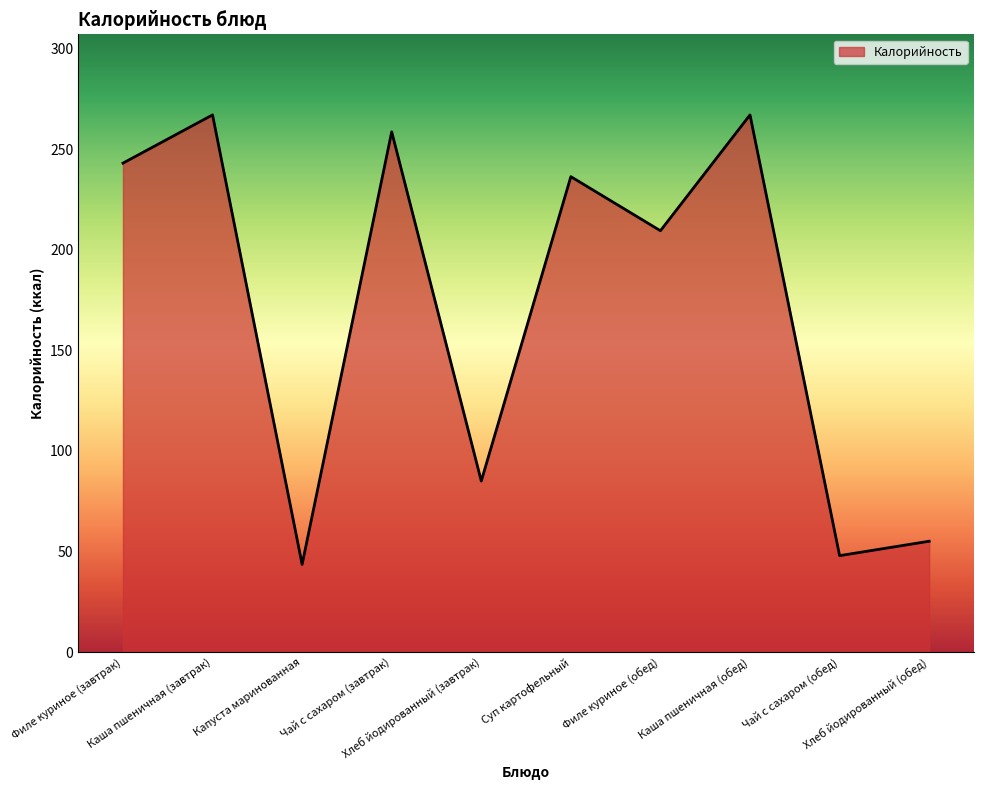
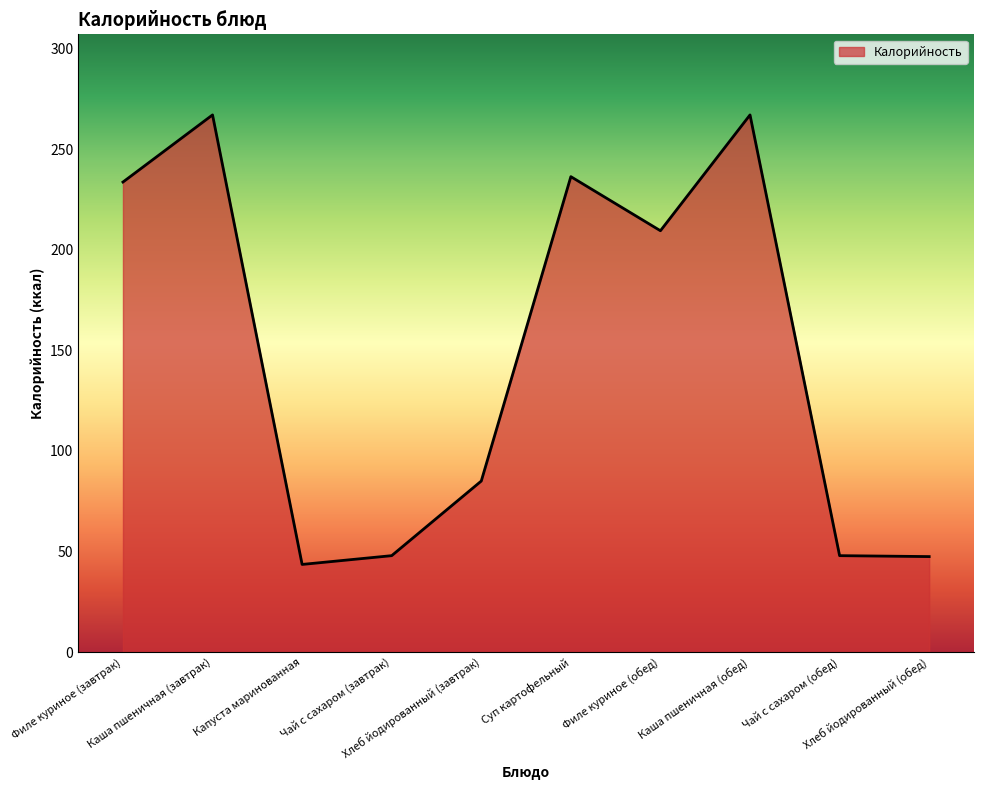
  {
-   "Филе куриное (завтрак)": 243,
+   "Филе куриное (завтрак)": 234,
    "Каша пшеничная (завтрак)": 267,
    "Капуста маринованная": 44,
-   "Чай с сахаром (завтрак)": 259,
+   "Чай с сахаром (завтрак)": 48,
    "Хлеб йодированный (завтрак)": 85,
    "Суп картофельный": 236,
    "Филе куриное (обед)": 209,
    "Каша пшеничная (обед)": 267,
    "Чай с сахаром (обед)": 48,
-   "Хлеб йодированный (обед)": 55
+   "Хлеб йодированный (обед)": 47
  }
